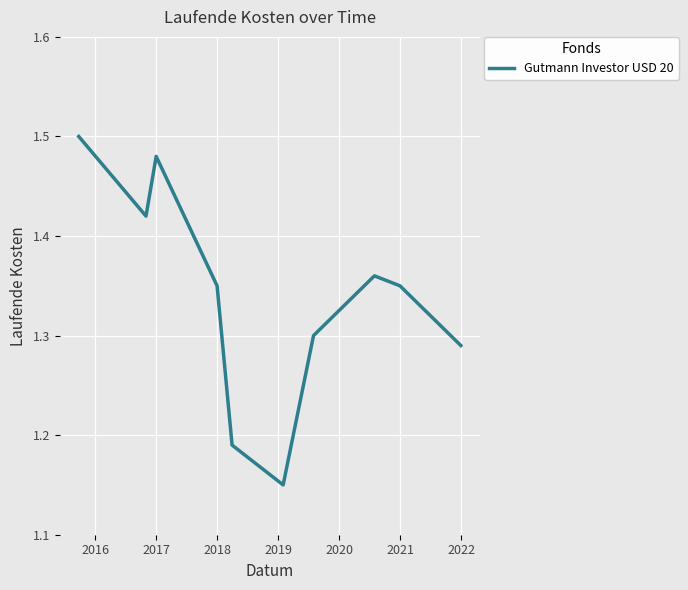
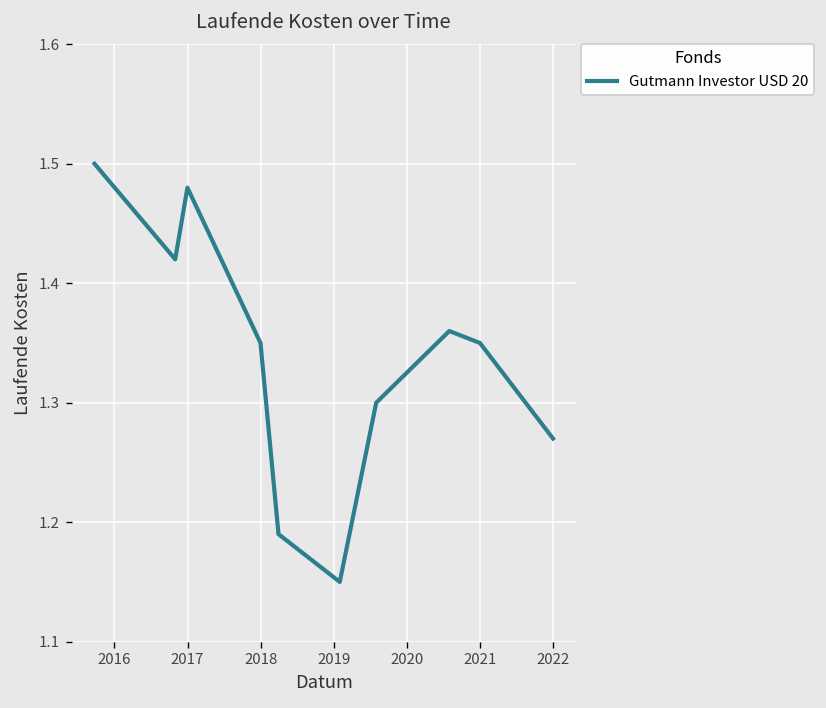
  {
    "2017": 1.48,
    "2018": 1.35,
    "2021": 1.35,
-   "2022": 1.29
+   "2022": 1.27
  }
